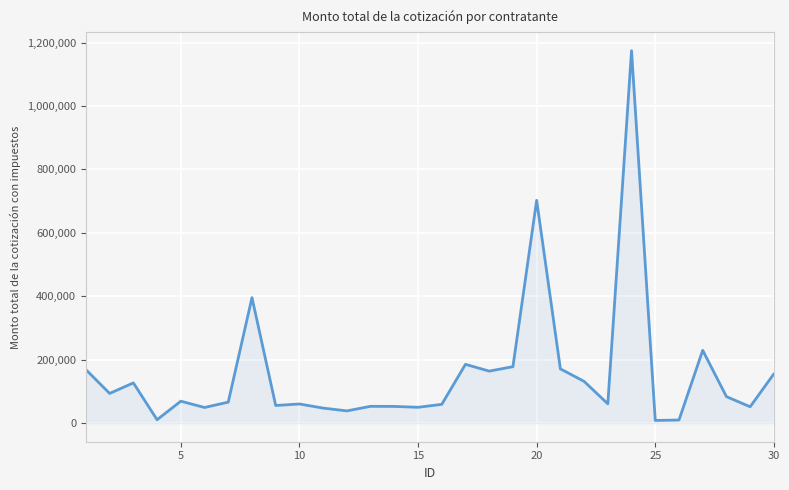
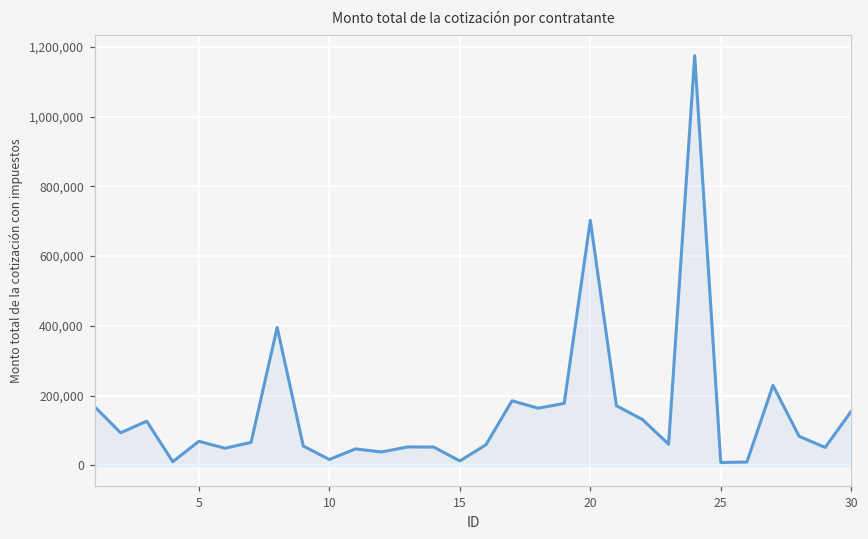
  {
    "5": "70,000",
-   "10": "60,000",
-   "15": "50,000",
+   "10": "20,000",
+   "15": "10,000",
    "20": "700,000",
    "25": "10,000",
    "30": "160,000"
  }
